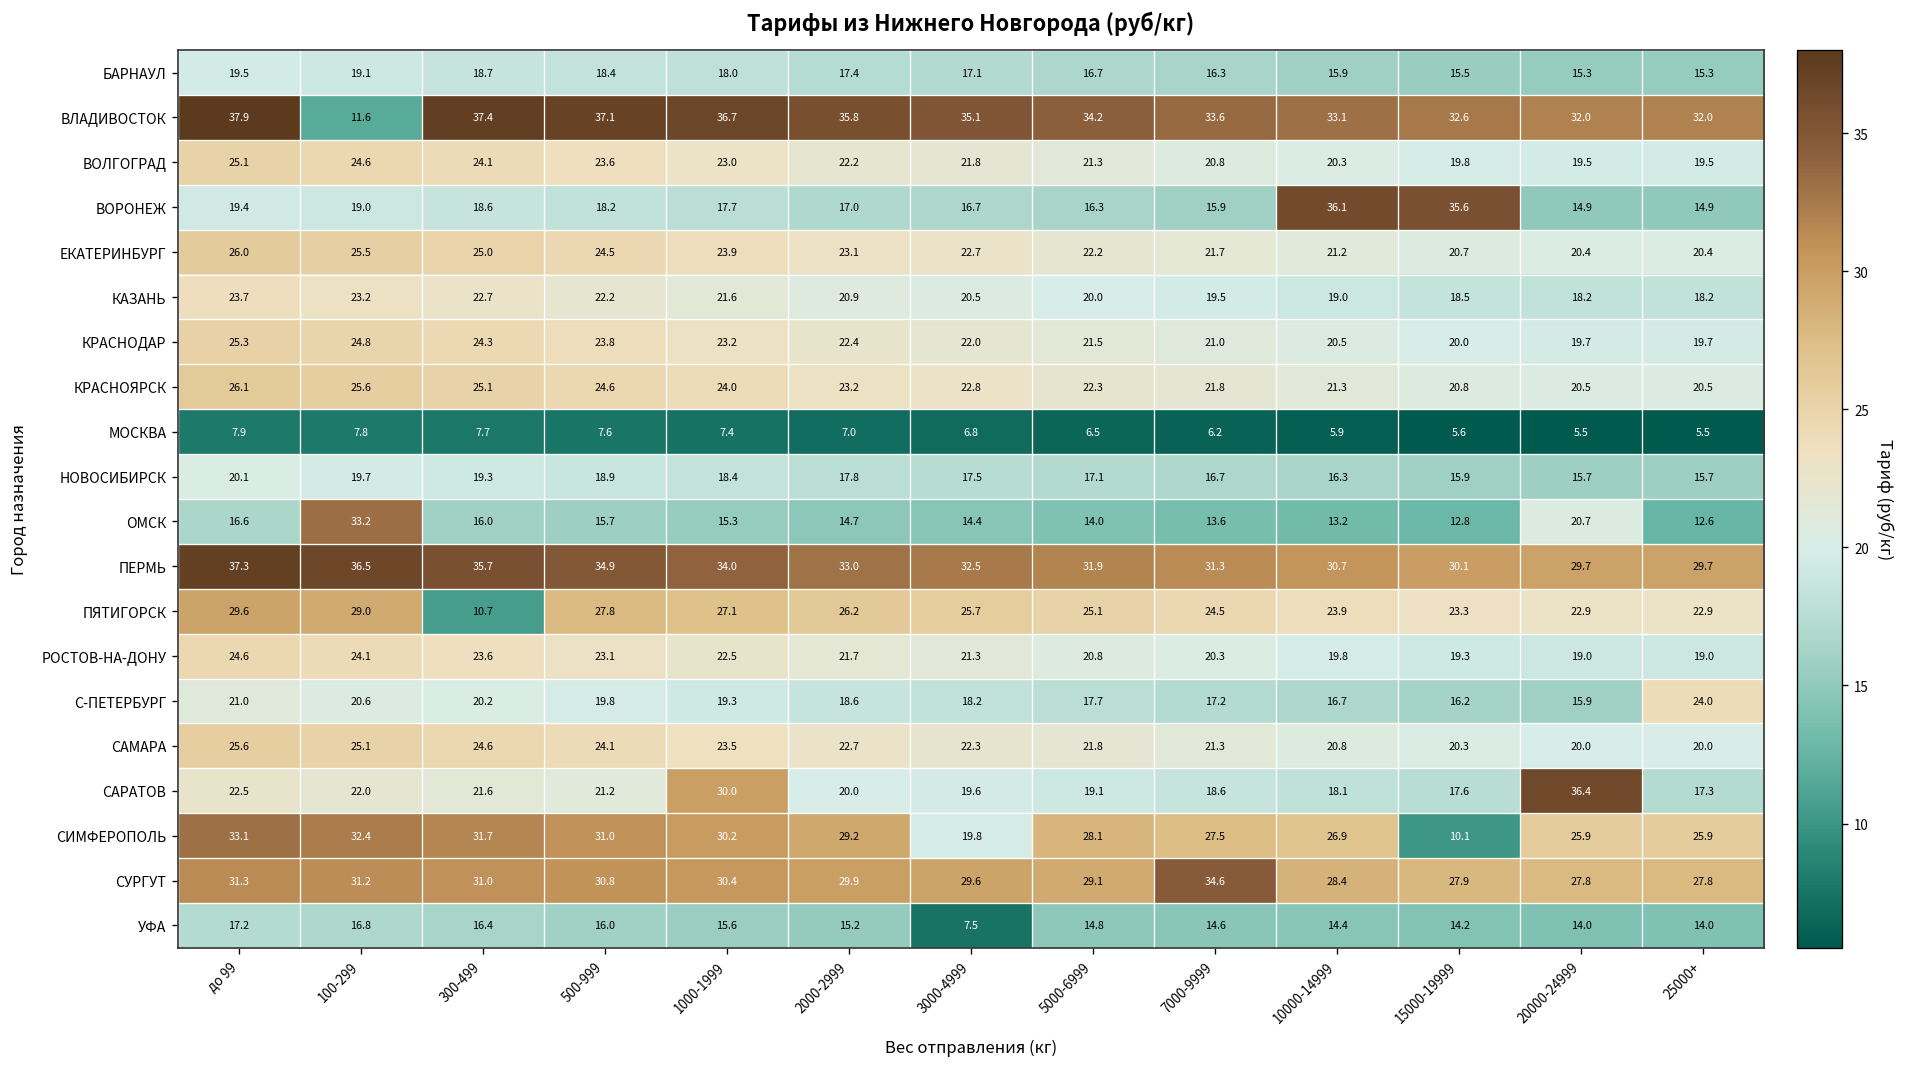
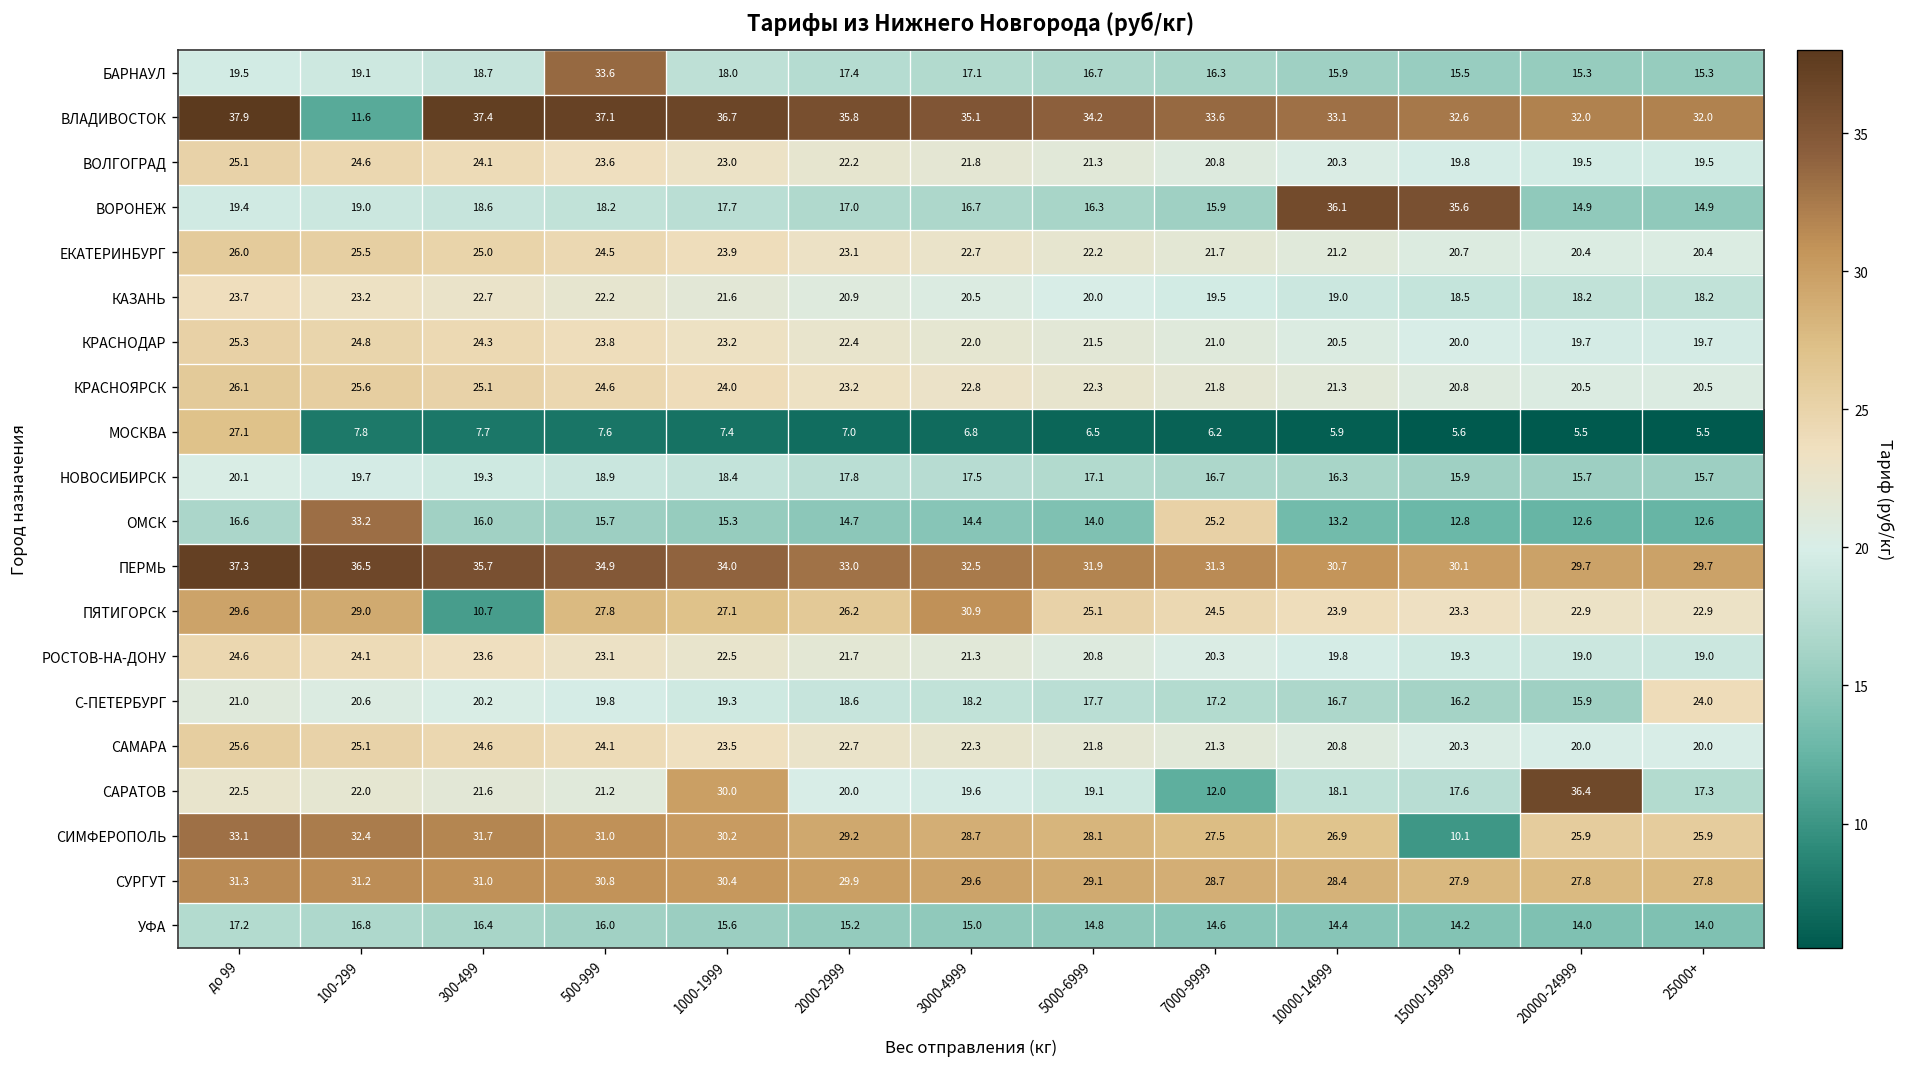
  {
    "БАРНАУЛ": {
      "до 99": 19.5,
      "100-299": 19.1,
      "300-499": 18.7,
-     "500-999": 18.4,
+     "500-999": 33.6,
      "1000-1999": 18.0,
      "2000-2999": 17.4,
      "3000-4999": 17.1,
      "5000-6999": 16.7,
      "7000-9999": 16.3,
      "10000-14999": 15.9,
      "15000-19999": 15.5,
      "20000-24999": 15.3,
      "25000+": 15.3
    },
    "МОСКВА": {
-     "до 99": 7.9,
+     "до 99": 27.1,
      "100-299": 7.8,
      "300-499": 7.7,
      "500-999": 7.6,
      "1000-1999": 7.4,
      "2000-2999": 7.0,
      "3000-4999": 6.8,
      "5000-6999": 6.5,
      "7000-9999": 6.2,
      "10000-14999": 5.9,
      "15000-19999": 5.6,
      "20000-24999": 5.5,
      "25000+": 5.5
    },
    "ОМСК": {
      "до 99": 16.6,
      "100-299": 33.2,
      "300-499": 16.0,
      "500-999": 15.7,
      "1000-1999": 15.3,
      "2000-2999": 14.7,
      "3000-4999": 14.4,
      "5000-6999": 14.0,
-     "7000-9999": 13.6,
+     "7000-9999": 25.2,
      "10000-14999": 13.2,
      "15000-19999": 12.8,
-     "20000-24999": 20.7,
+     "20000-24999": 12.6,
      "25000+": 12.6
    },
    "ПЯТИГОРСК": {
      "до 99": 29.6,
      "100-299": 29.0,
      "300-499": 10.7,
      "500-999": 27.8,
      "1000-1999": 27.1,
      "2000-2999": 26.2,
-     "3000-4999": 25.7,
+     "3000-4999": 30.9,
      "5000-6999": 25.1,
      "7000-9999": 24.5,
      "10000-14999": 23.9,
      "15000-19999": 23.3,
      "20000-24999": 22.9,
      "25000+": 22.9
    },
    "САРАТОВ": {
      "до 99": 22.5,
      "100-299": 22.0,
      "300-499": 21.6,
      "500-999": 21.2,
      "1000-1999": 30.0,
      "2000-2999": 20.0,
      "3000-4999": 19.6,
      "5000-6999": 19.1,
-     "7000-9999": 18.6,
+     "7000-9999": 12.0,
      "10000-14999": 18.1,
      "15000-19999": 17.6,
      "20000-24999": 36.4,
      "25000+": 17.3
    },
    "СИМФЕРОПОЛЬ": {
      "до 99": 33.1,
      "100-299": 32.4,
      "300-499": 31.7,
      "500-999": 31.0,
      "1000-1999": 30.2,
      "2000-2999": 29.2,
-     "3000-4999": 19.8,
+     "3000-4999": 28.7,
      "5000-6999": 28.1,
      "7000-9999": 27.5,
      "10000-14999": 26.9,
      "15000-19999": 10.1,
      "20000-24999": 25.9,
      "25000+": 25.9
    },
    "СУРГУТ": {
      "до 99": 31.3,
      "100-299": 31.2,
      "300-499": 31.0,
      "500-999": 30.8,
      "1000-1999": 30.4,
      "2000-2999": 29.9,
      "3000-4999": 29.6,
      "5000-6999": 29.1,
-     "7000-9999": 34.6,
+     "7000-9999": 28.7,
      "10000-14999": 28.4,
      "15000-19999": 27.9,
      "20000-24999": 27.8,
      "25000+": 27.8
    },
    "УФА": {
      "до 99": 17.2,
      "100-299": 16.8,
      "300-499": 16.4,
      "500-999": 16.0,
      "1000-1999": 15.6,
      "2000-2999": 15.2,
-     "3000-4999": 7.5,
+     "3000-4999": 15.0,
      "5000-6999": 14.8,
      "7000-9999": 14.6,
      "10000-14999": 14.4,
      "15000-19999": 14.2,
      "20000-24999": 14.0,
      "25000+": 14.0
    }
  }
